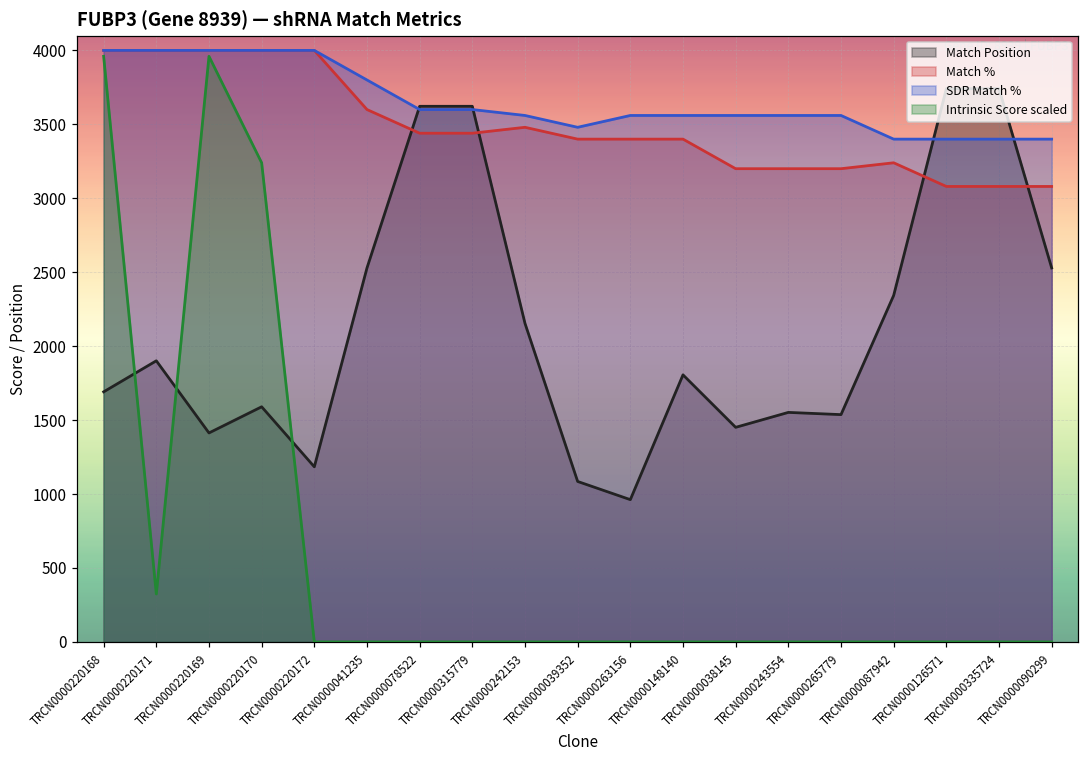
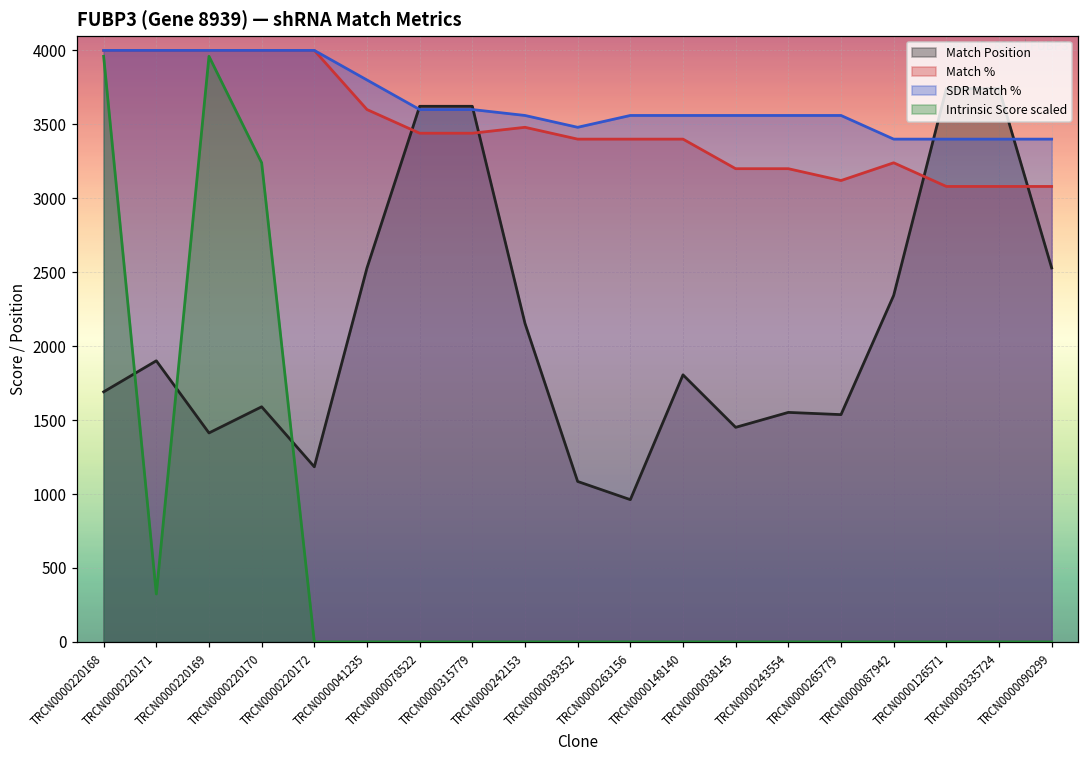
  {
    "Match %": {
      "TRCN0000041235": 3600,
      "TRCN0000078522": 3440,
      "TRCN0000315779": 3440,
      "TRCN0000242153": 3480,
      "TRCN0000039352": 3400,
      "TRCN0000263156": 3400,
      "TRCN0000148140": 3400,
      "TRCN0000038145": 3200,
      "TRCN0000243554": 3200,
-     "TRCN0000265779": 3200,
+     "TRCN0000265779": 3120,
      "TRCN0000087942": 3240,
      "TRCN0000126571": 3080,
      "TRCN0000335724": 3080,
      "TRCN0000090299": 3080
    },
    "SDR Match %": {
      "TRCN0000041235": 3800,
      "TRCN0000078522": 3600,
      "TRCN0000315779": 3600,
      "TRCN0000242153": 3560,
      "TRCN0000039352": 3480,
      "TRCN0000263156": 3560,
      "TRCN0000148140": 3560,
      "TRCN0000038145": 3560,
      "TRCN0000243554": 3560,
      "TRCN0000265779": 3560,
      "TRCN0000087942": 3400,
      "TRCN0000126571": 3400,
      "TRCN0000335724": 3400,
      "TRCN0000090299": 3400
    }
  }
